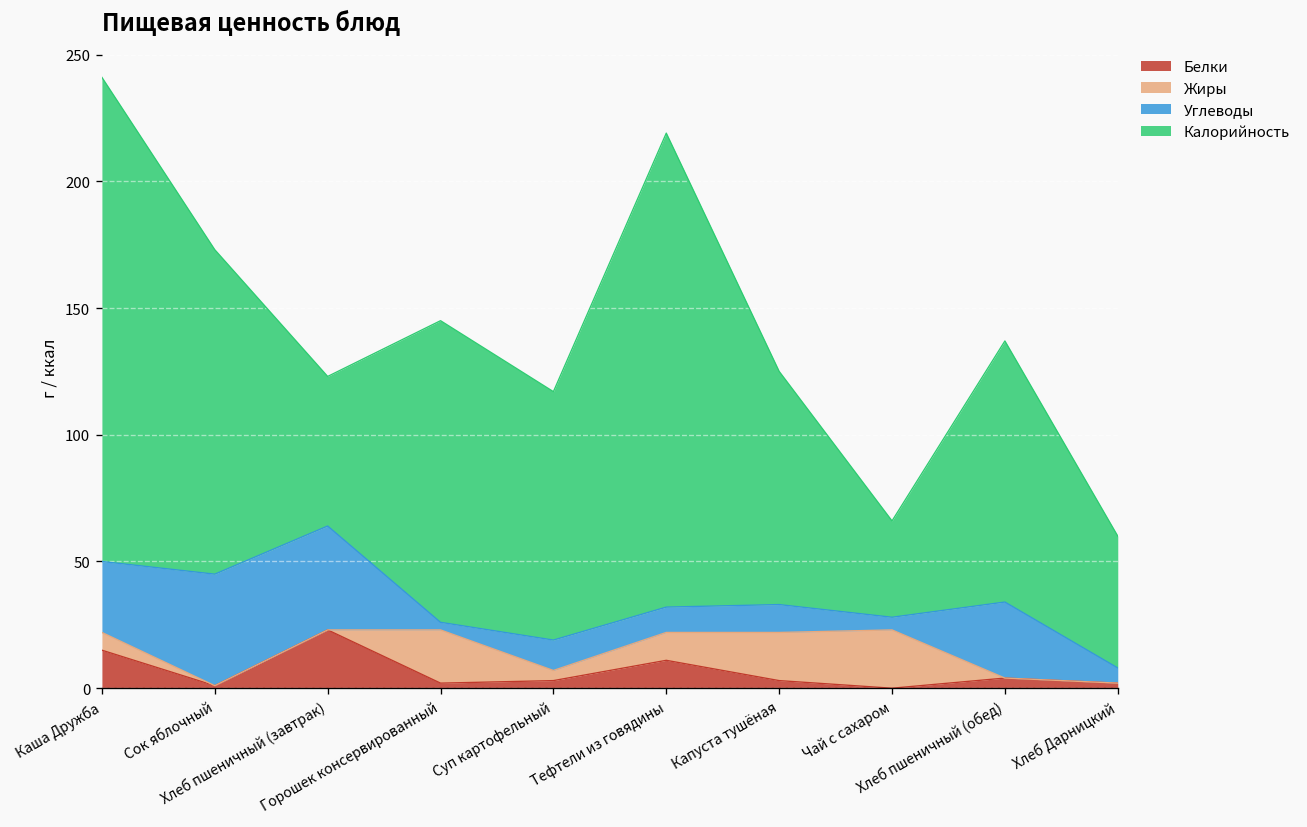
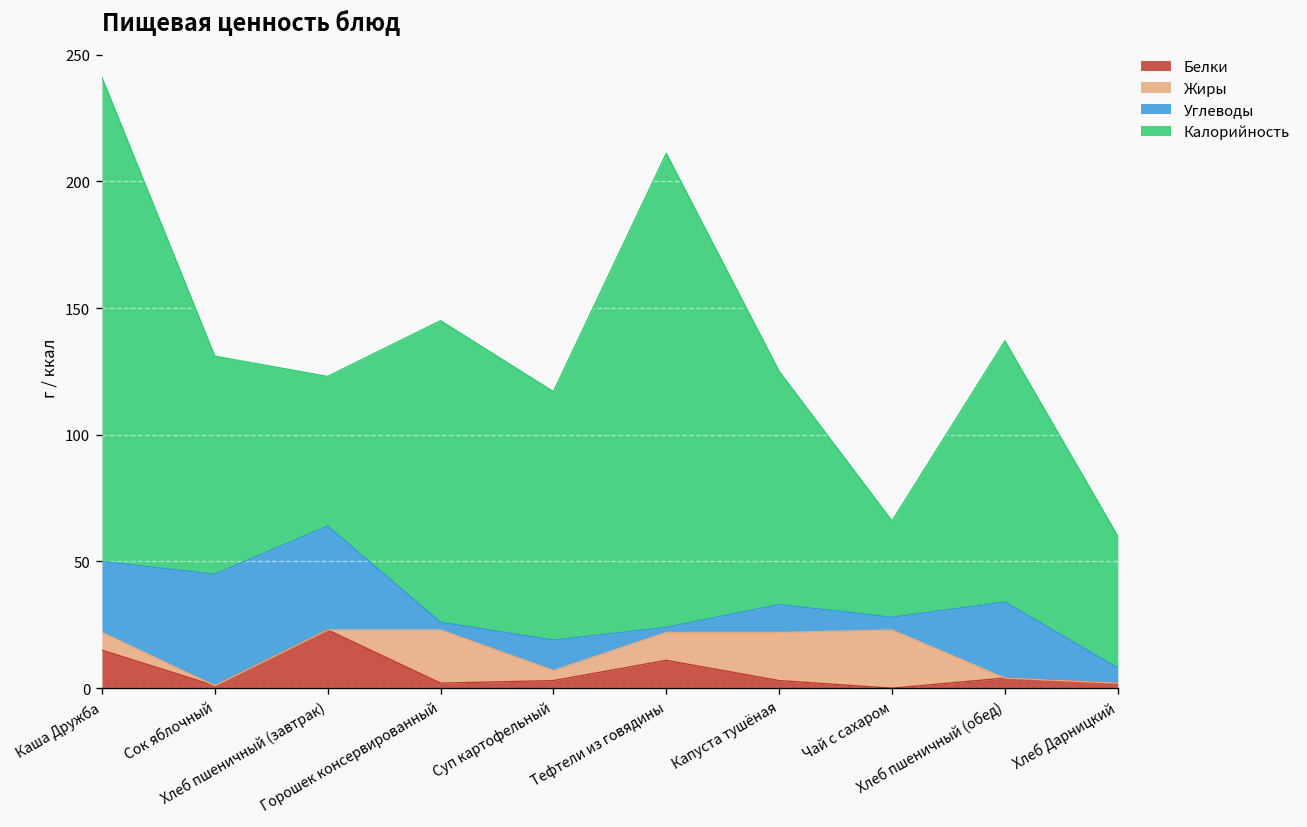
  {
    "Белки": {
      "Каша Дружба": 15,
      "Горошек консервированный": 2,
      "Суп картофельный": 3,
      "Тефтели из говядины": 11,
      "Капуста тушёная": 3,
      "Чай с сахаром": 0
    },
    "Жиры": {
      "Каша Дружба": 7,
      "Горошек консервированный": 21,
      "Суп картофельный": 4,
      "Тефтели из говядины": 11,
      "Капуста тушёная": 19,
      "Чай с сахаром": 23
    },
    "Углеводы": {
      "Каша Дружба": 28,
      "Сок яблочный": 44,
      "Хлеб пшеничный (завтрак)": 41,
      "Горошек консервированный": 3,
      "Суп картофельный": 12,
-     "Тефтели из говядины": 10,
+     "Тефтели из говядины": 2,
      "Капуста тушёная": 11,
      "Чай с сахаром": 5,
      "Хлеб пшеничный (обед)": 30,
      "Хлеб Дарницкий": 6
    },
    "Калорийность": {
      "Каша Дружба": 191,
-     "Сок яблочный": 128,
+     "Сок яблочный": 86,
      "Хлеб пшеничный (завтрак)": 59,
      "Горошек консервированный": 119,
      "Суп картофельный": 98,
      "Тефтели из говядины": 187,
      "Капуста тушёная": 92,
      "Чай с сахаром": 38,
      "Хлеб пшеничный (обед)": 103,
      "Хлеб Дарницкий": 52
    }
  }
